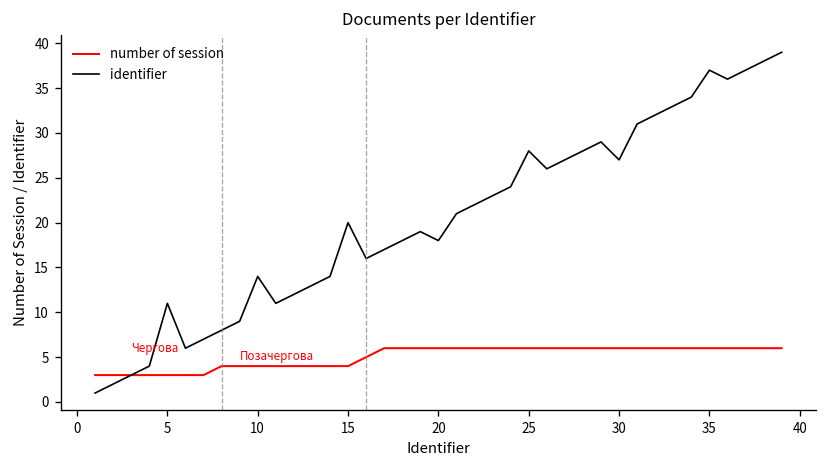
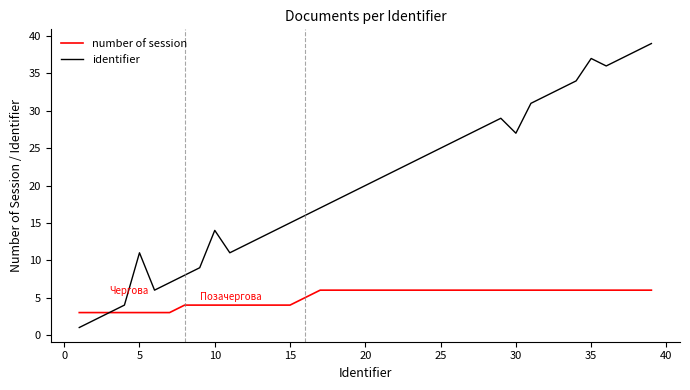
  {
    "number of session": {
      "5": 3,
      "10": 4,
      "15": 4,
      "20": 6,
      "25": 6,
      "30": 6,
      "35": 6
    },
    "identifier": {
      "5": 11,
      "10": 14,
-     "15": 20,
-     "20": 18,
-     "25": 28,
+     "15": 15,
+     "20": 20,
+     "25": 25,
      "30": 27,
      "35": 37
    }
  }
